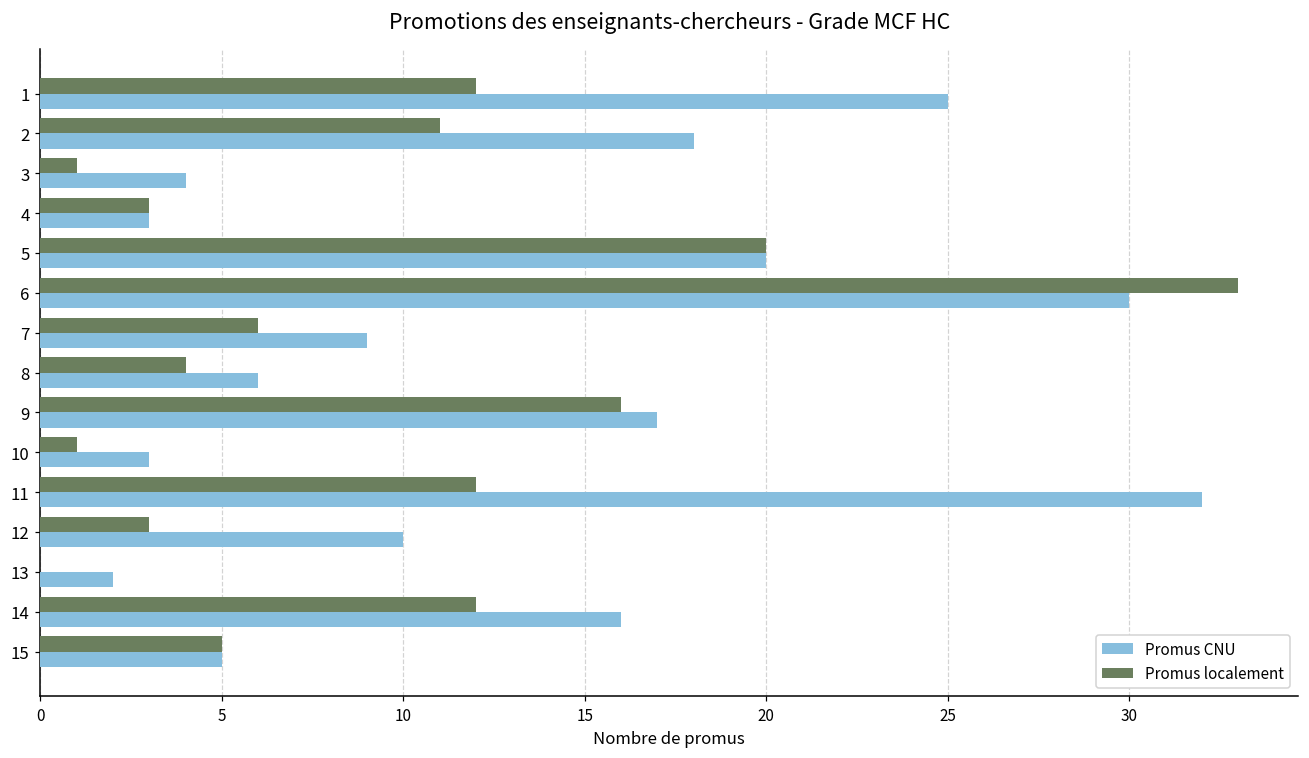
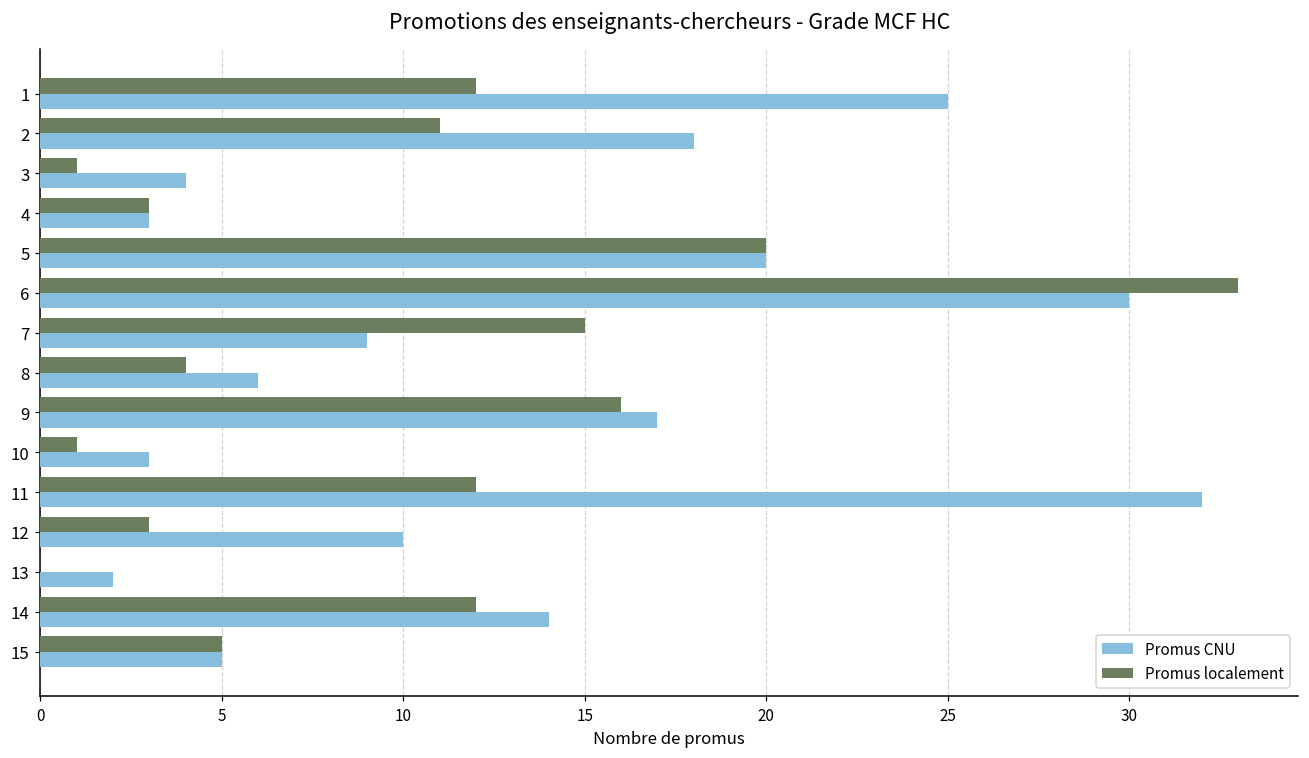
  {
    "Promus CNU": {
      "1": 25,
      "2": 18,
      "3": 4,
      "4": 3,
      "5": 20,
      "6": 30,
      "7": 9,
      "8": 6,
      "9": 17,
      "10": 3,
      "11": 32,
      "12": 10,
      "13": 2,
-     "14": 16,
+     "14": 14,
      "15": 5
    },
    "Promus localement": {
      "1": 12,
      "2": 11,
      "3": 1,
      "4": 3,
      "5": 20,
      "6": 33,
-     "7": 6,
+     "7": 15,
      "8": 4,
      "9": 16,
      "10": 1,
      "11": 12,
      "12": 3,
      "13": 0,
      "14": 12,
      "15": 5
    }
  }
